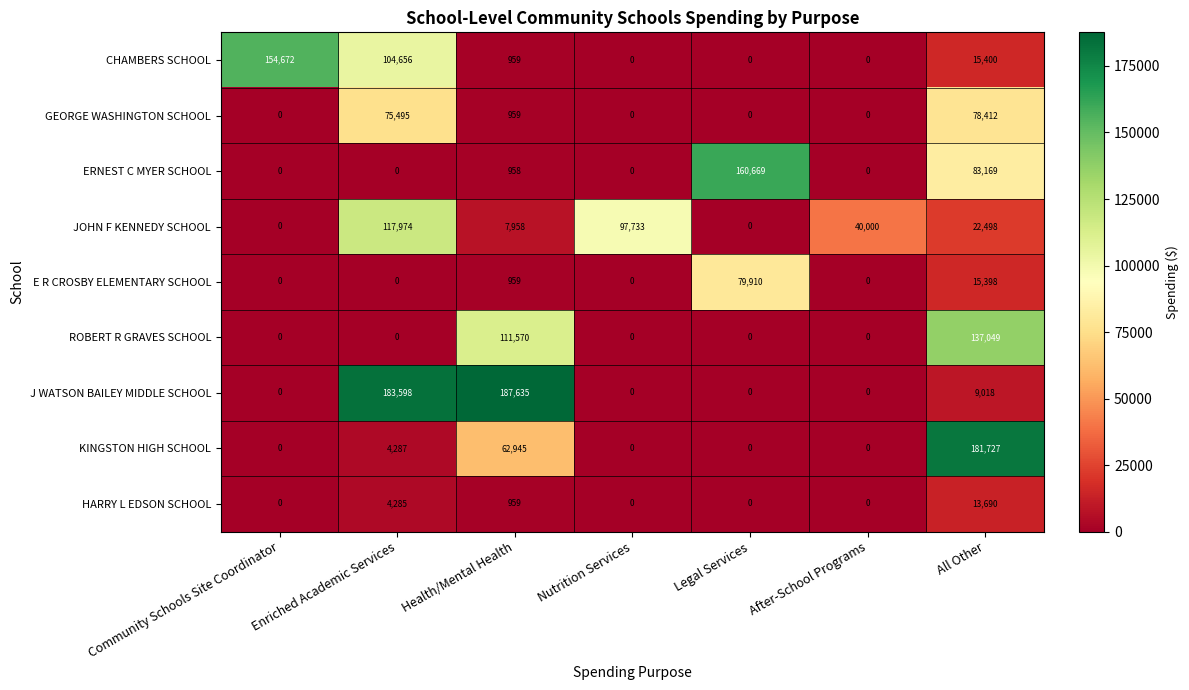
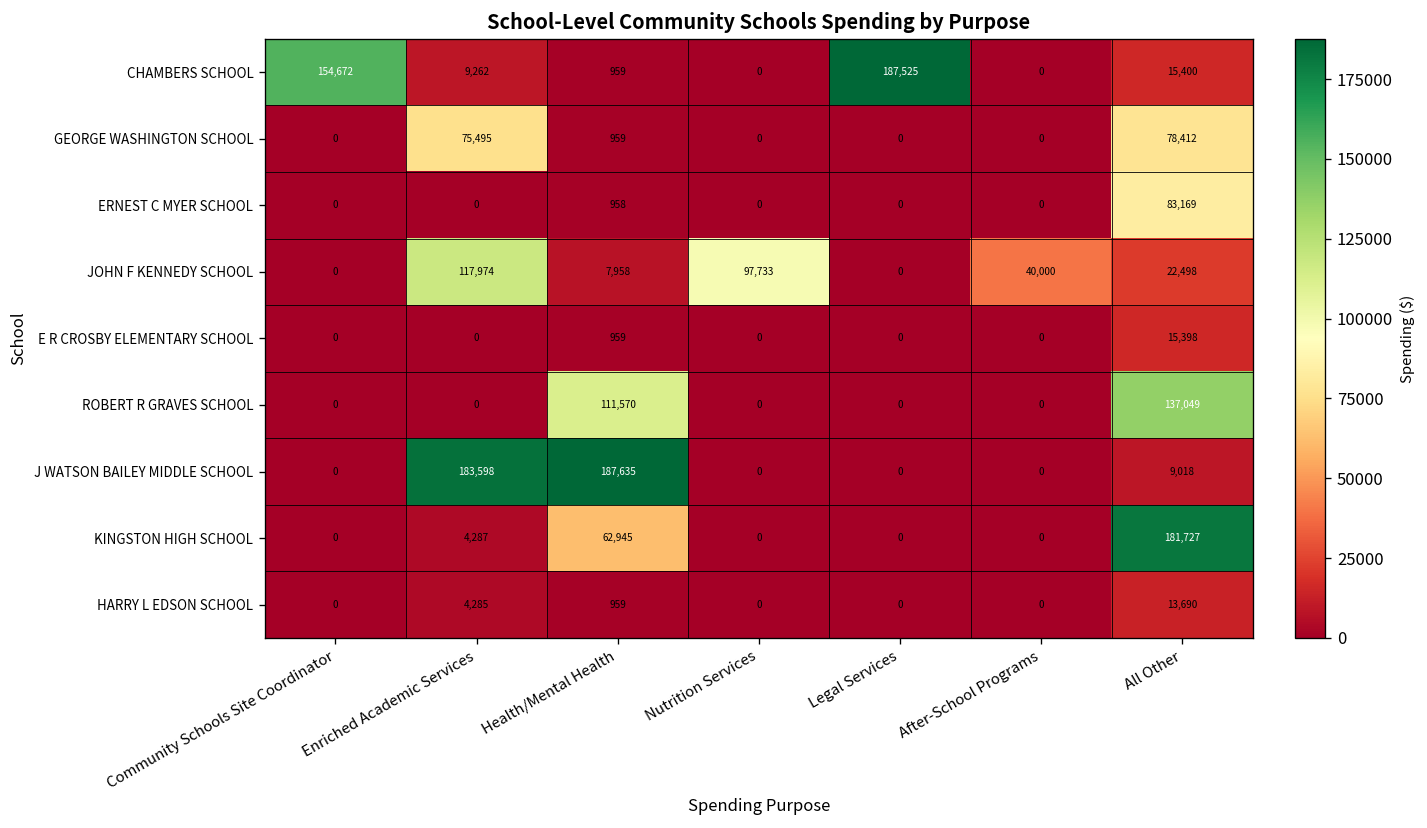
  {
    "CHAMBERS SCHOOL": {
      "Community Schools Site Coordinator": "154,672",
-     "Enriched Academic Services": "104,656",
+     "Enriched Academic Services": "9,262",
      "Health/Mental Health": "959",
      "Nutrition Services": "0",
-     "Legal Services": "0",
+     "Legal Services": "187,525",
      "After-School Programs": "0",
      "All Other": "15,400"
    },
    "GEORGE WASHINGTON SCHOOL": {
      "Community Schools Site Coordinator": "0",
      "Enriched Academic Services": "75,495",
      "Health/Mental Health": "959",
      "Nutrition Services": "0",
      "Legal Services": "0",
      "After-School Programs": "0",
      "All Other": "78,412"
    },
    "ERNEST C MYER SCHOOL": {
      "Community Schools Site Coordinator": "0",
      "Enriched Academic Services": "0",
      "Health/Mental Health": "958",
      "Nutrition Services": "0",
-     "Legal Services": "160,669",
+     "Legal Services": "0",
      "After-School Programs": "0",
      "All Other": "83,169"
    },
    "JOHN F KENNEDY SCHOOL": {
      "Community Schools Site Coordinator": "0",
      "Enriched Academic Services": "117,974",
      "Health/Mental Health": "7,958",
      "Nutrition Services": "97,733",
      "Legal Services": "0",
      "After-School Programs": "40,000",
      "All Other": "22,498"
    },
    "E R CROSBY ELEMENTARY SCHOOL": {
      "Community Schools Site Coordinator": "0",
      "Enriched Academic Services": "0",
      "Health/Mental Health": "959",
      "Nutrition Services": "0",
-     "Legal Services": "79,910",
+     "Legal Services": "0",
      "After-School Programs": "0",
      "All Other": "15,398"
    },
    "ROBERT R GRAVES SCHOOL": {
      "Community Schools Site Coordinator": "0",
      "Enriched Academic Services": "0",
      "Health/Mental Health": "111,570",
      "Nutrition Services": "0",
      "Legal Services": "0",
      "After-School Programs": "0",
      "All Other": "137,049"
    },
    "J WATSON BAILEY MIDDLE SCHOOL": {
      "Community Schools Site Coordinator": "0",
      "Enriched Academic Services": "183,598",
      "Health/Mental Health": "187,635",
      "Nutrition Services": "0",
      "Legal Services": "0",
      "After-School Programs": "0",
      "All Other": "9,018"
    },
    "KINGSTON HIGH SCHOOL": {
      "Community Schools Site Coordinator": "0",
      "Enriched Academic Services": "4,287",
      "Health/Mental Health": "62,945",
      "Nutrition Services": "0",
      "Legal Services": "0",
      "After-School Programs": "0",
      "All Other": "181,727"
    },
    "HARRY L EDSON SCHOOL": {
      "Community Schools Site Coordinator": "0",
      "Enriched Academic Services": "4,285",
      "Health/Mental Health": "959",
      "Nutrition Services": "0",
      "Legal Services": "0",
      "After-School Programs": "0",
      "All Other": "13,690"
    }
  }
